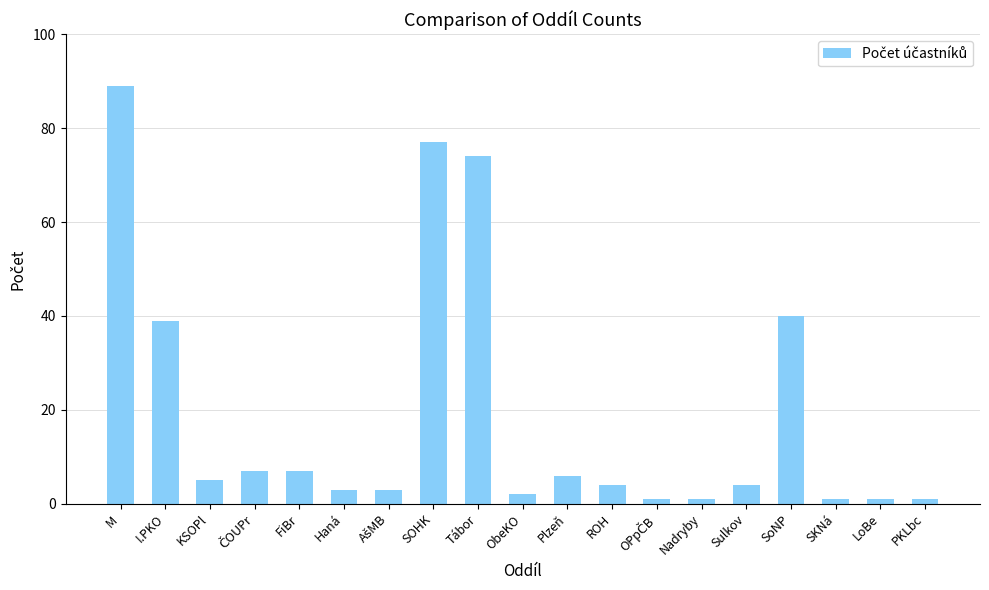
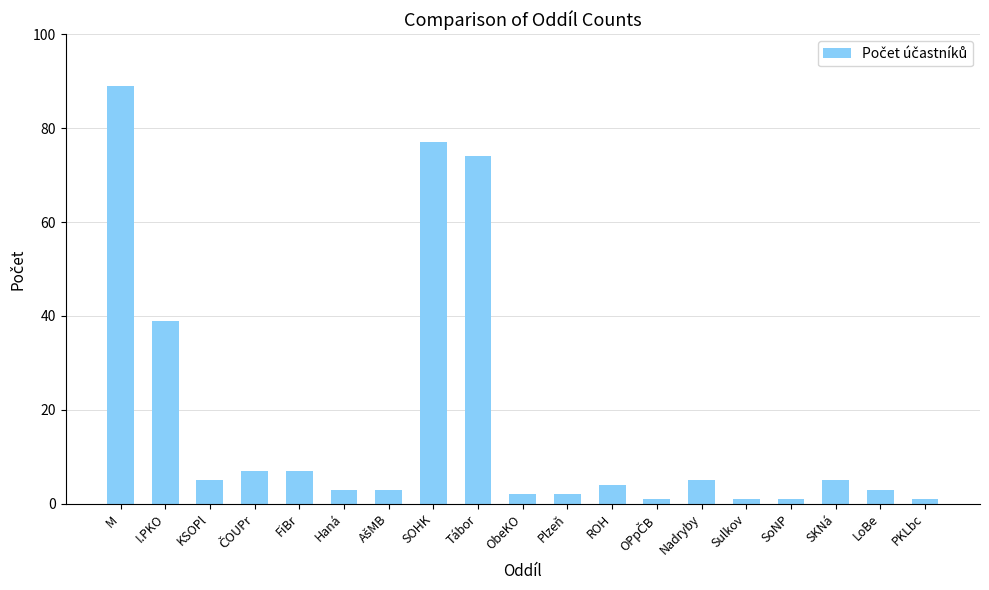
  {
    "M": 89,
    "I.PKO": 39,
    "KSOPl": 5,
    "ČOUPr": 7,
    "FiBr": 7,
    "Haná": 3,
    "AšMB": 3,
    "SOHK": 77,
    "Tábor": 74,
    "ObeKO": 2,
-   "Plzeň": 6,
+   "Plzeň": 2,
    "ROH": 4,
    "OPpČB": 1,
-   "Nadryby": 1,
-   "Sulkov": 4,
-   "SoNP": 40,
-   "SKNá": 1,
-   "LoBe": 1,
+   "Nadryby": 5,
+   "Sulkov": 1,
+   "SoNP": 1,
+   "SKNá": 5,
+   "LoBe": 3,
    "PKLbc": 1
  }
